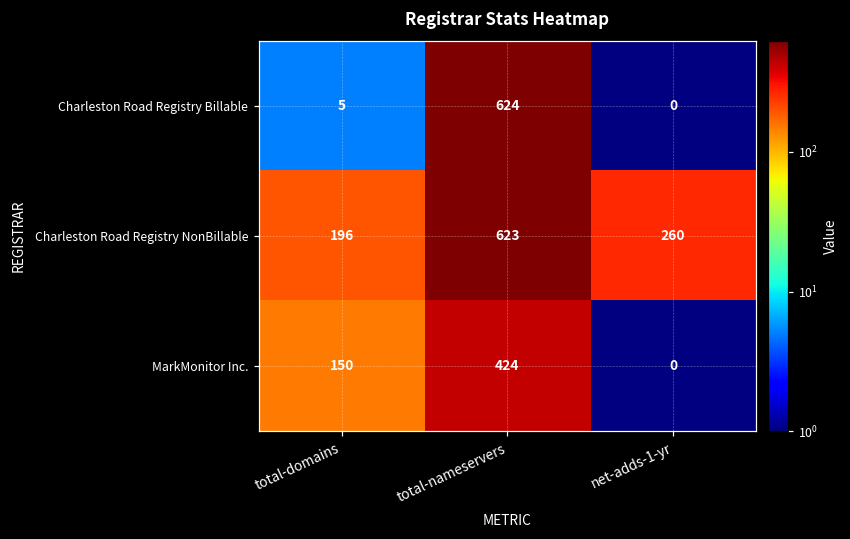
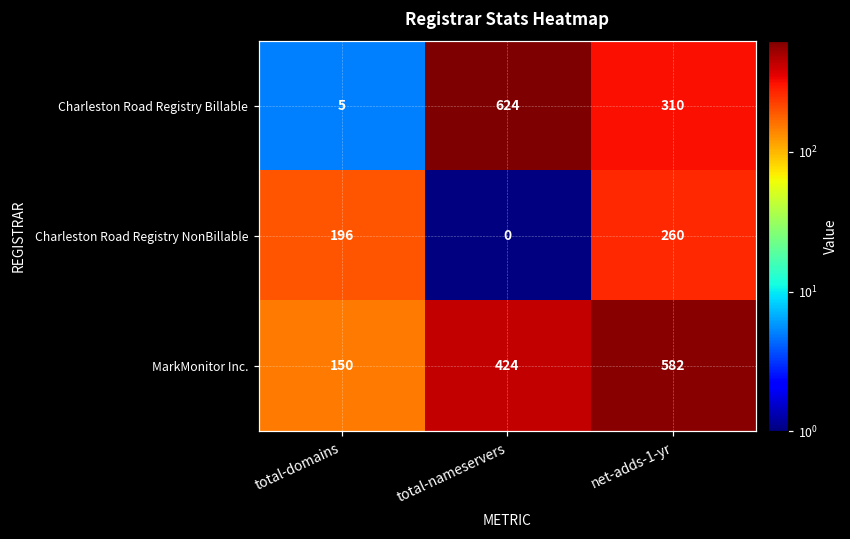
  {
    "Charleston Road Registry Billable": {
      "total-domains": 5,
      "total-nameservers": 624,
-     "net-adds-1-yr": 0
+     "net-adds-1-yr": 310
    },
    "Charleston Road Registry NonBillable": {
      "total-domains": 196,
-     "total-nameservers": 623,
+     "total-nameservers": 0,
      "net-adds-1-yr": 260
    },
    "MarkMonitor Inc.": {
      "total-domains": 150,
      "total-nameservers": 424,
-     "net-adds-1-yr": 0
+     "net-adds-1-yr": 582
    }
  }
